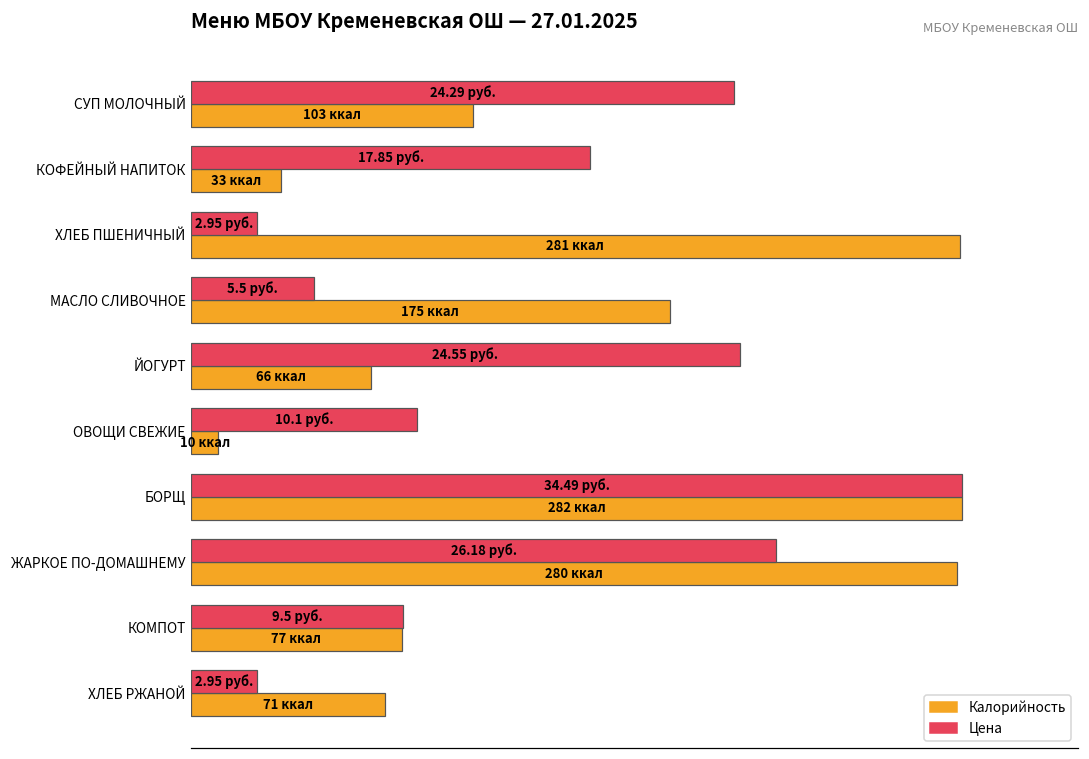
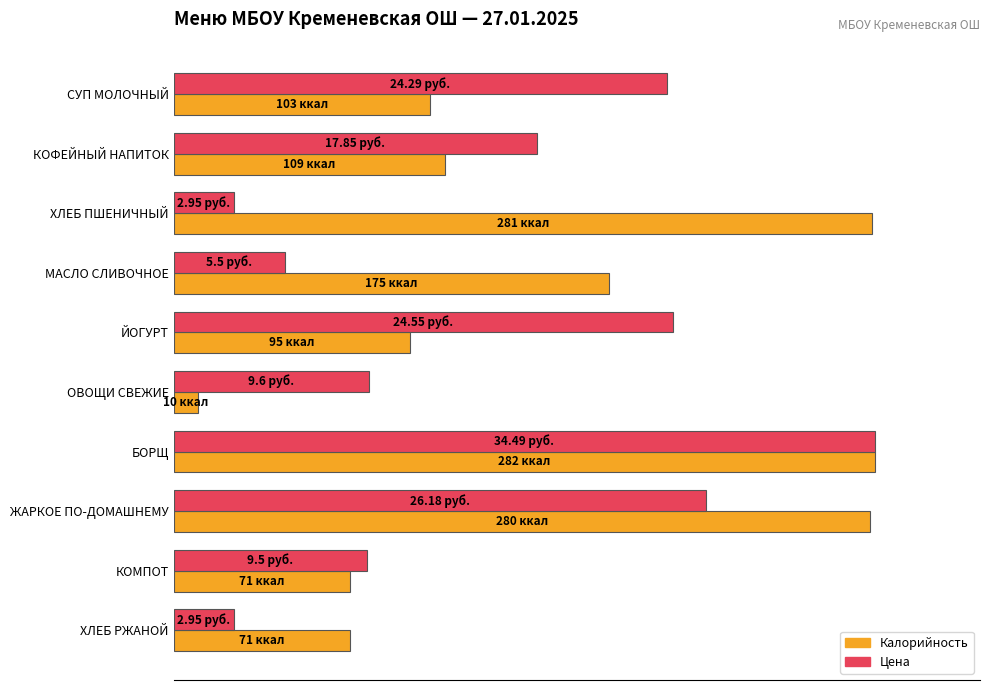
  {
    "Калорийность": {
-     "КОФЕЙНЫЙ НАПИТОК": 33,
-     "ЙОГУРТ": 66,
-     "КОМПОТ": 77
+     "КОФЕЙНЫЙ НАПИТОК": 109,
+     "ЙОГУРТ": 95,
+     "КОМПОТ": 71
    },
    "Цена": {
-     "ОВОЩИ СВЕЖИЕ": 10.1
+     "ОВОЩИ СВЕЖИЕ": 9.6
    }
  }
